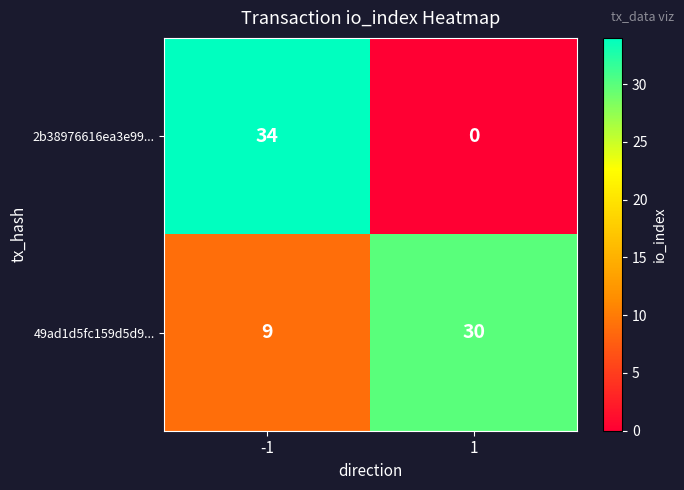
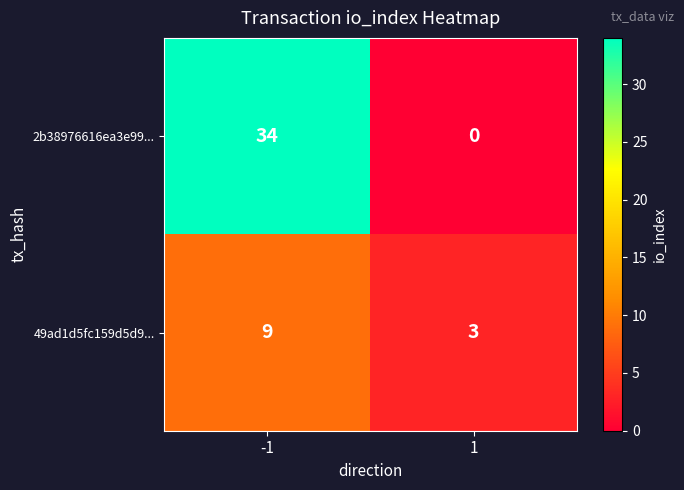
  {
    "2b38976616ea3e99...": {
      "-1": 34,
      "1": 0
    },
    "49ad1d5fc159d5d9...": {
      "-1": 9,
-     "1": 30
+     "1": 3
    }
  }
